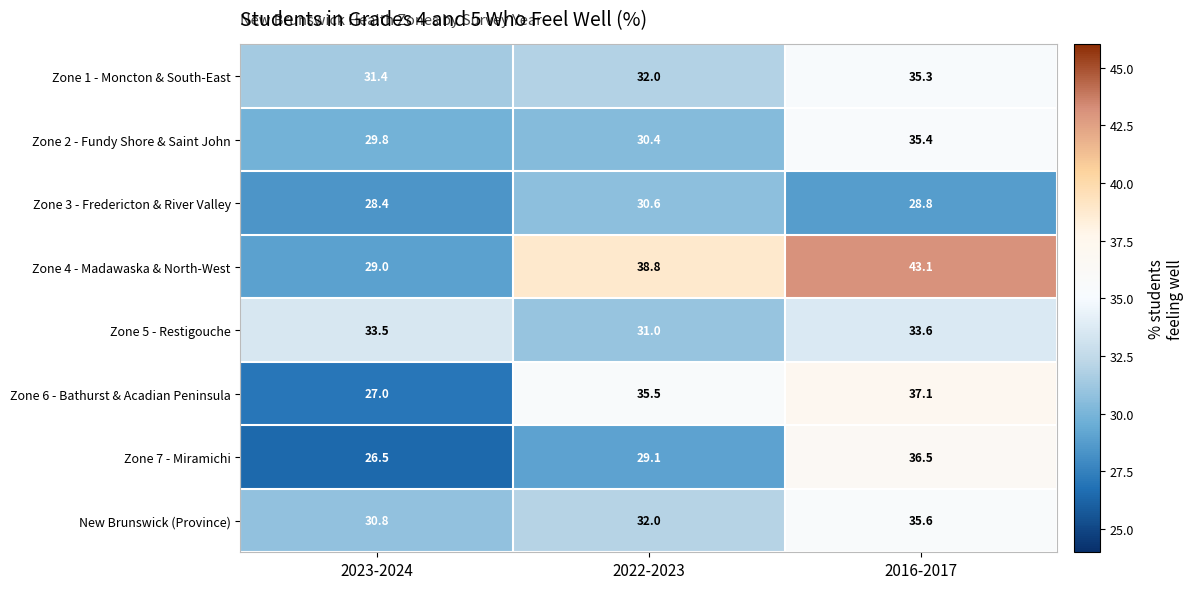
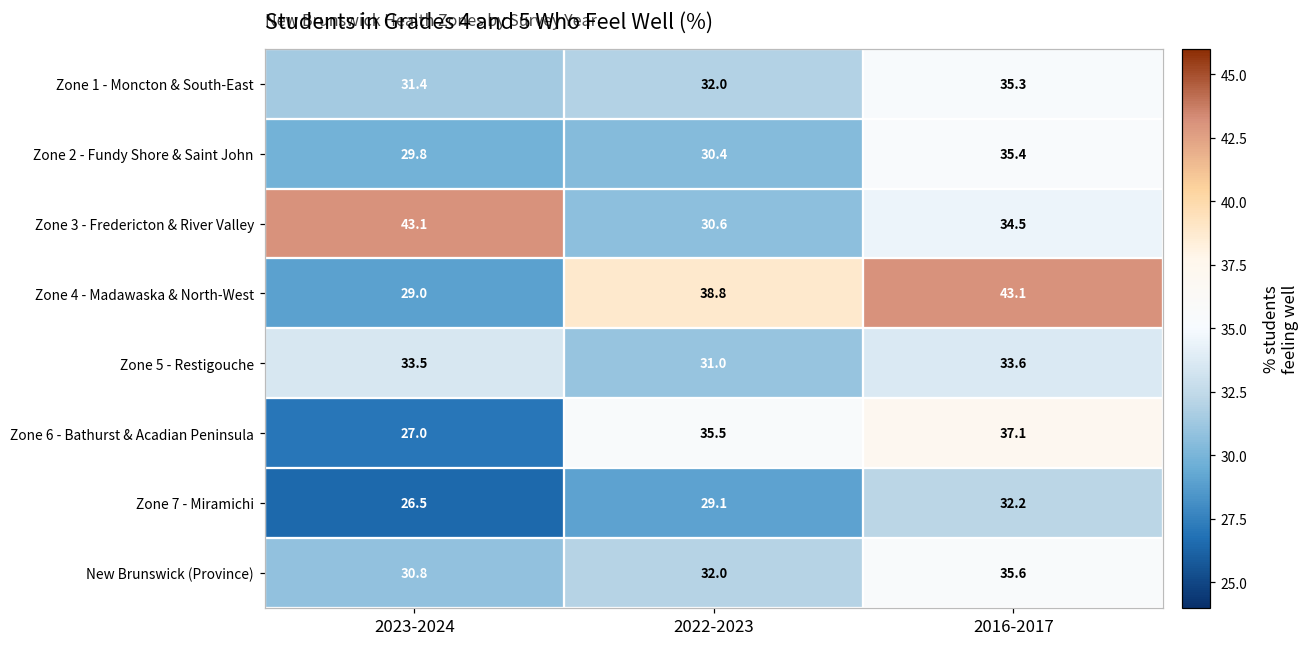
  {
    "Zone 1 - Moncton & South-East": {
      "2023-2024": 31.4,
      "2022-2023": 32.0,
      "2016-2017": 35.3
    },
    "Zone 2 - Fundy Shore & Saint John": {
      "2023-2024": 29.8,
      "2022-2023": 30.4,
      "2016-2017": 35.4
    },
    "Zone 3 - Fredericton & River Valley": {
-     "2023-2024": 28.4,
+     "2023-2024": 43.1,
      "2022-2023": 30.6,
-     "2016-2017": 28.8
+     "2016-2017": 34.5
    },
    "Zone 4 - Madawaska & North-West": {
      "2023-2024": 29.0,
      "2022-2023": 38.8,
      "2016-2017": 43.1
    },
    "Zone 5 - Restigouche": {
      "2023-2024": 33.5,
      "2022-2023": 31.0,
      "2016-2017": 33.6
    },
    "Zone 6 - Bathurst & Acadian Peninsula": {
      "2023-2024": 27.0,
      "2022-2023": 35.5,
      "2016-2017": 37.1
    },
    "Zone 7 - Miramichi": {
      "2023-2024": 26.5,
      "2022-2023": 29.1,
-     "2016-2017": 36.5
+     "2016-2017": 32.2
    },
    "New Brunswick (Province)": {
      "2023-2024": 30.8,
      "2022-2023": 32.0,
      "2016-2017": 35.6
    }
  }
